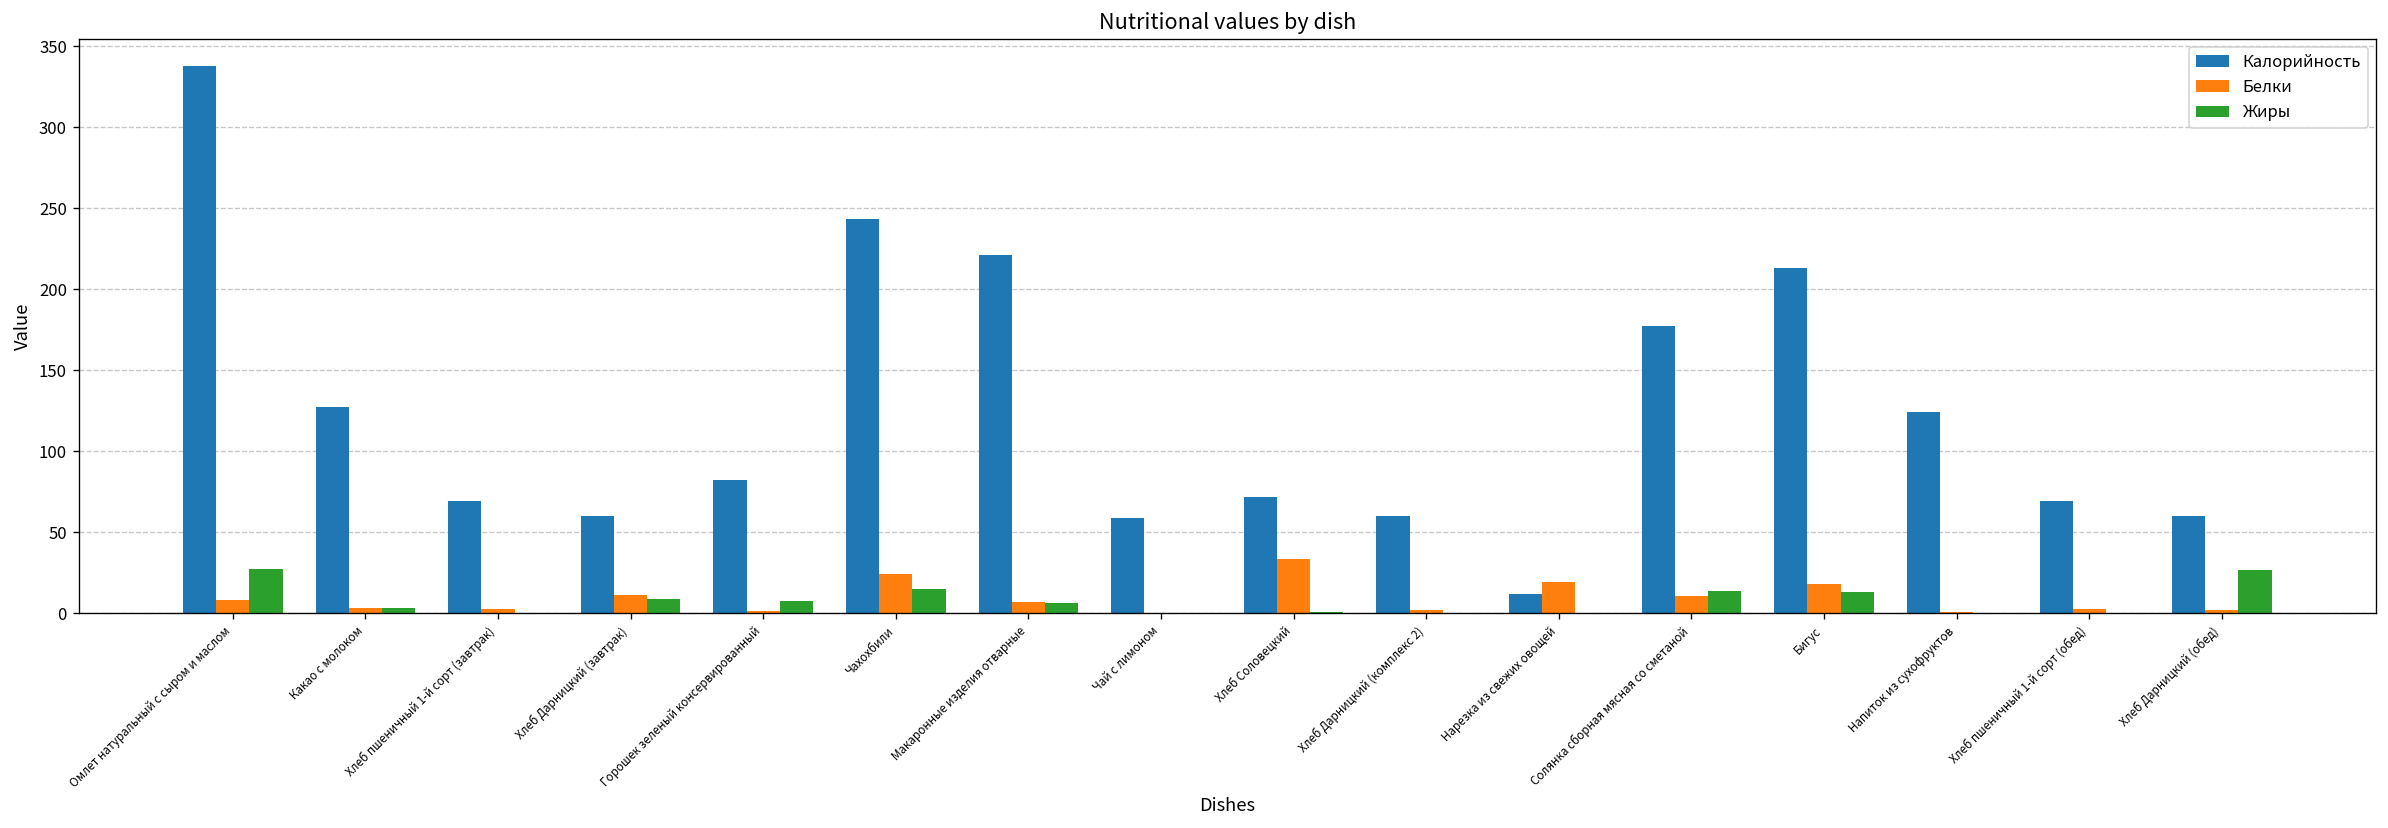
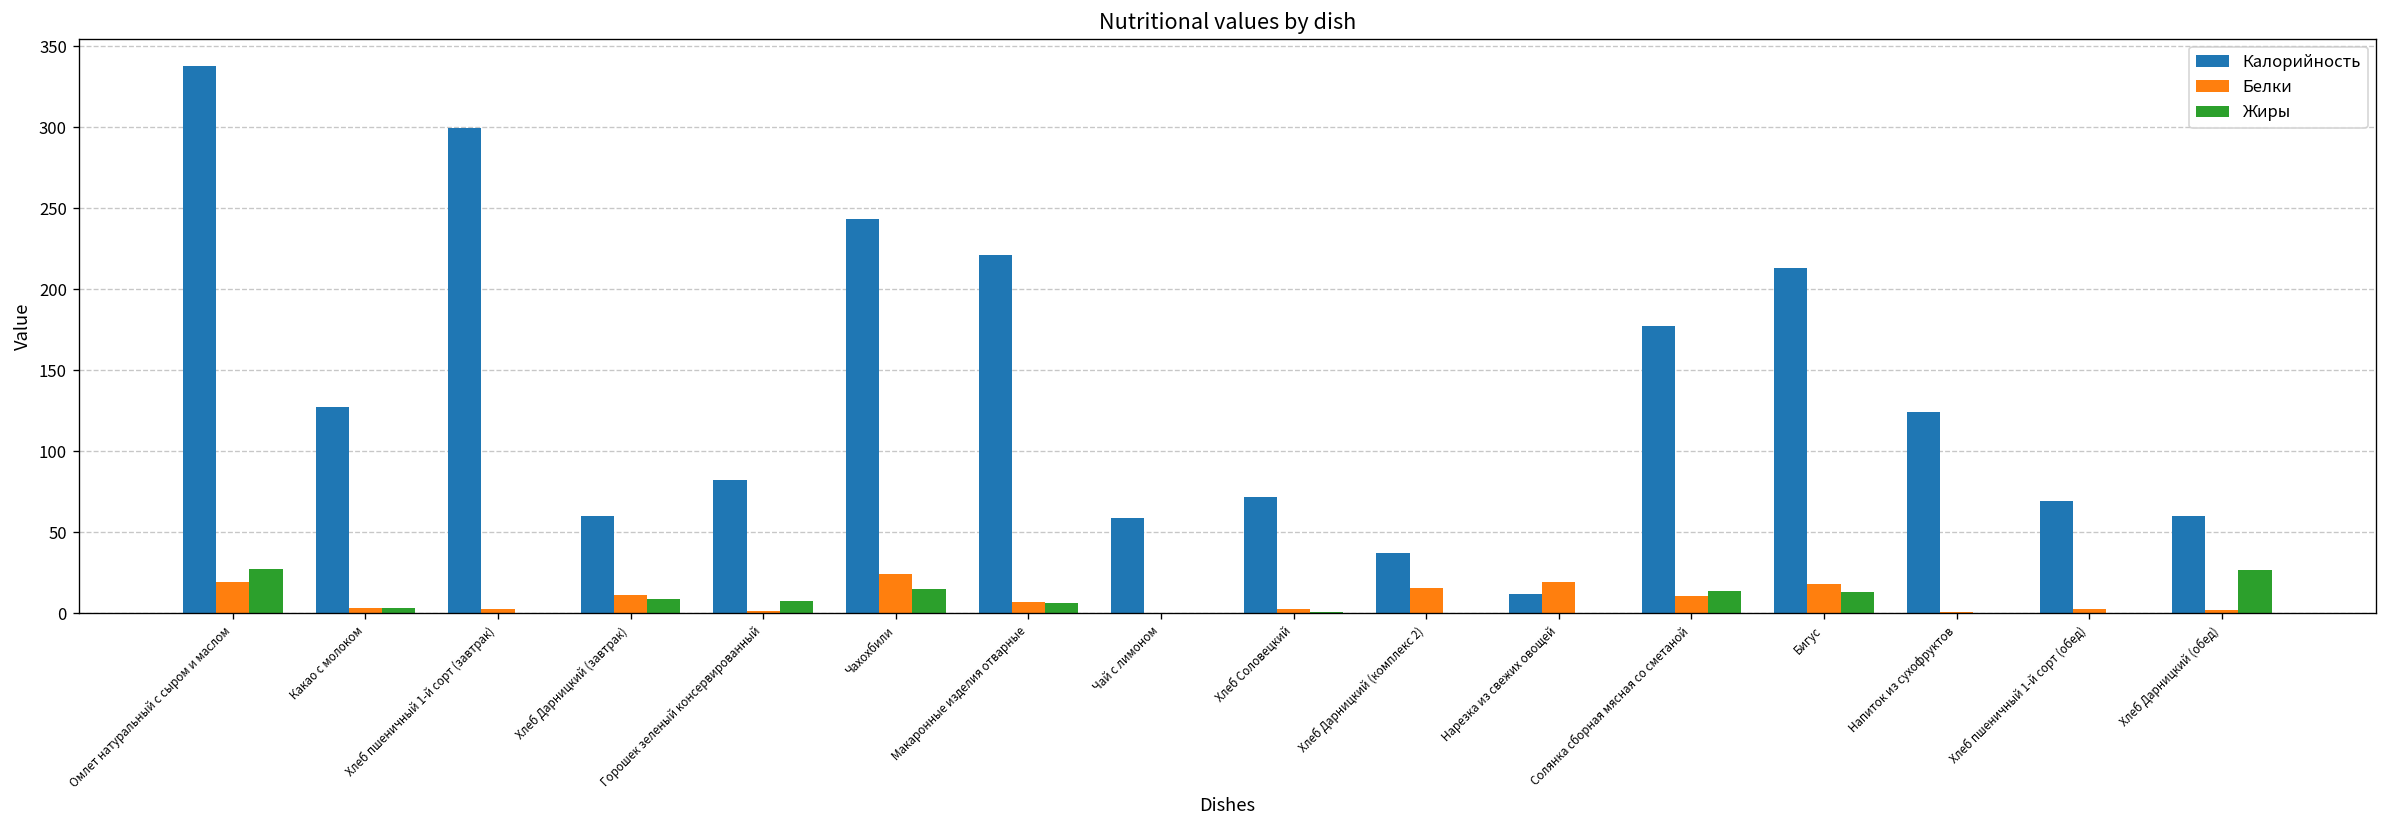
  {
    "Калорийность": {
      "Омлет натуральный с сыром и маслом": 338,
      "Какао с молоком": 127,
-     "Хлеб пшеничный 1-й сорт (завтрак)": 70,
+     "Хлеб пшеничный 1-й сорт (завтрак)": 300,
      "Хлеб Дарницкий (завтрак)": 60,
      "Горошек зеленый консервированный": 82,
      "Чахохбили": 243,
      "Макаронные изделия отварные": 221,
      "Чай с лимоном": 59,
      "Хлеб Соловецкий": 72,
-     "Хлеб Дарницкий (комплекс 2)": 60,
+     "Хлеб Дарницкий (комплекс 2)": 37,
      "Нарезка из свежих овощей": 12,
      "Солянка сборная мясная со сметаной": 177,
      "Бигус": 213,
      "Напиток из сухофруктов": 124,
      "Хлеб пшеничный 1-й сорт (обед)": 70,
      "Хлеб Дарницкий (обед)": 60
    },
    "Белки": {
-     "Омлет натуральный с сыром и маслом": 8,
+     "Омлет натуральный с сыром и маслом": 19,
      "Какао с молоком": 3,
      "Хлеб пшеничный 1-й сорт (завтрак)": 2,
      "Хлеб Дарницкий (завтрак)": 11,
      "Чахохбили": 24,
      "Макаронные изделия отварные": 7,
-     "Хлеб Соловецкий": 34,
-     "Хлеб Дарницкий (комплекс 2)": 2,
+     "Хлеб Соловецкий": 3,
+     "Хлеб Дарницкий (комплекс 2)": 15,
      "Нарезка из свежих овощей": 19,
      "Солянка сборная мясная со сметаной": 11,
      "Бигус": 18,
      "Хлеб пшеничный 1-й сорт (обед)": 2,
      "Хлеб Дарницкий (обед)": 2
    },
    "Жиры": {
      "Омлет натуральный с сыром и маслом": 27,
      "Какао с молоком": 3,
      "Хлеб Дарницкий (завтрак)": 9,
      "Горошек зеленый консервированный": 7,
      "Чахохбили": 15,
      "Макаронные изделия отварные": 6,
      "Чай с лимоном": 0,
      "Солянка сборная мясная со сметаной": 14,
      "Бигус": 13,
      "Напиток из сухофруктов": 0,
      "Хлеб Дарницкий (обед)": 27
    }
  }
